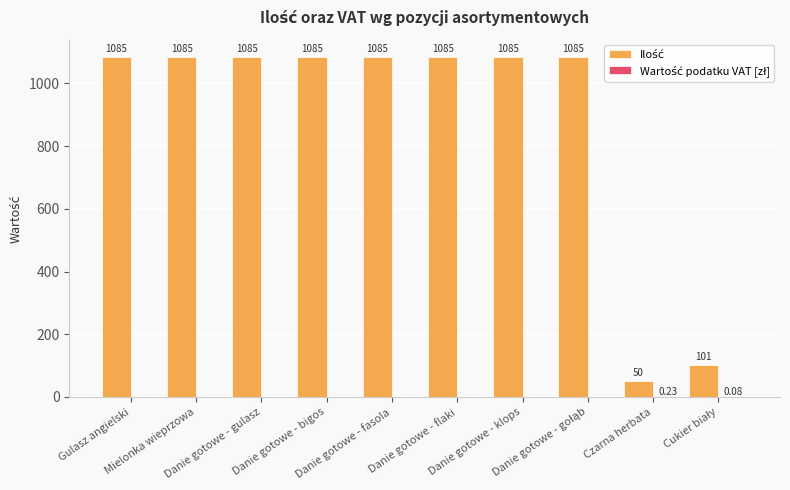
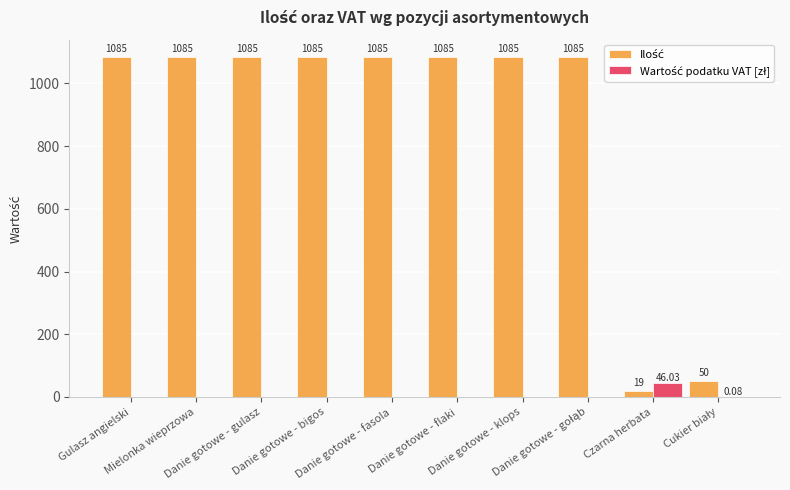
  {
    "Ilość": {
      "Gulasz angielski": 1085,
      "Mielonka wieprzowa": 1085,
      "Danie gotowe - gulasz": 1085,
      "Danie gotowe - bigos": 1085,
      "Danie gotowe - fasola": 1085,
      "Danie gotowe - flaki": 1085,
      "Danie gotowe - klops": 1085,
      "Danie gotowe - gołąb": 1085,
-     "Czarna herbata": 50,
-     "Cukier biały": 101
+     "Czarna herbata": 19,
+     "Cukier biały": 50
    },
    "Wartość podatku VAT [zł]": {
-     "Czarna herbata": 0.23,
+     "Czarna herbata": 46.03,
      "Cukier biały": 0.08
    }
  }
